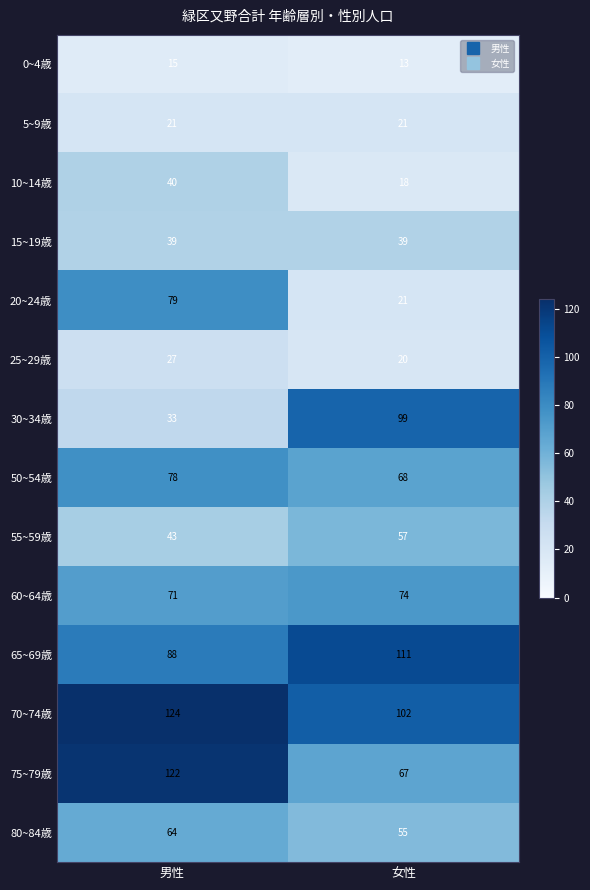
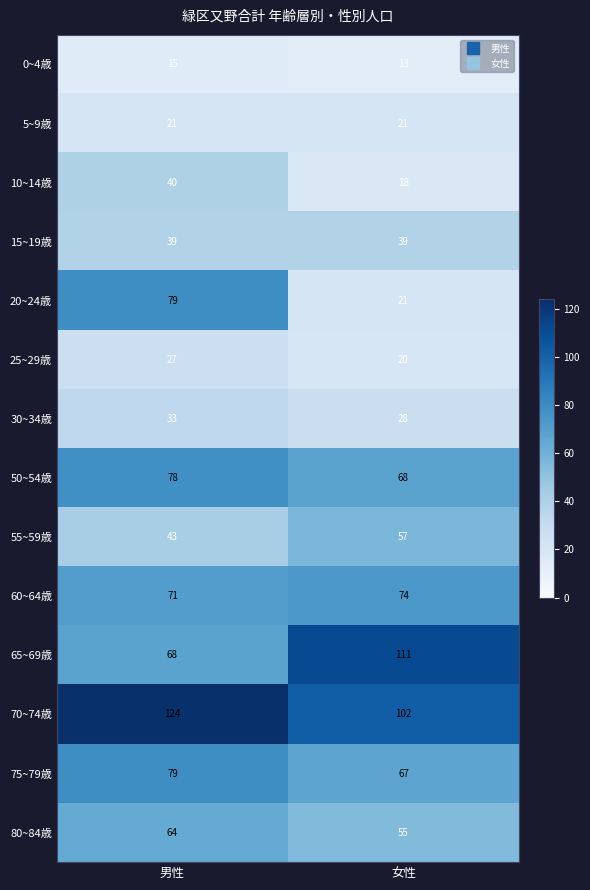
  {
    "10~14歳": {
      "男性": 40
    },
    "15~19歳": {
      "男性": 39,
      "女性": 39
    },
    "20~24歳": {
      "男性": 79
    },
    "25~29歳": {
      "男性": 27
    },
    "30~34歳": {
      "男性": 33,
-     "女性": 99
+     "女性": 28
    },
    "50~54歳": {
      "男性": 78,
      "女性": 68
    },
    "55~59歳": {
      "男性": 43,
      "女性": 57
    },
    "60~64歳": {
      "男性": 71,
      "女性": 74
    },
    "65~69歳": {
-     "男性": 88,
+     "男性": 68,
      "女性": 111
    },
    "70~74歳": {
      "男性": 124,
      "女性": 102
    },
    "75~79歳": {
-     "男性": 122,
+     "男性": 79,
      "女性": 67
    },
    "80~84歳": {
      "男性": 64,
      "女性": 55
    }
  }
